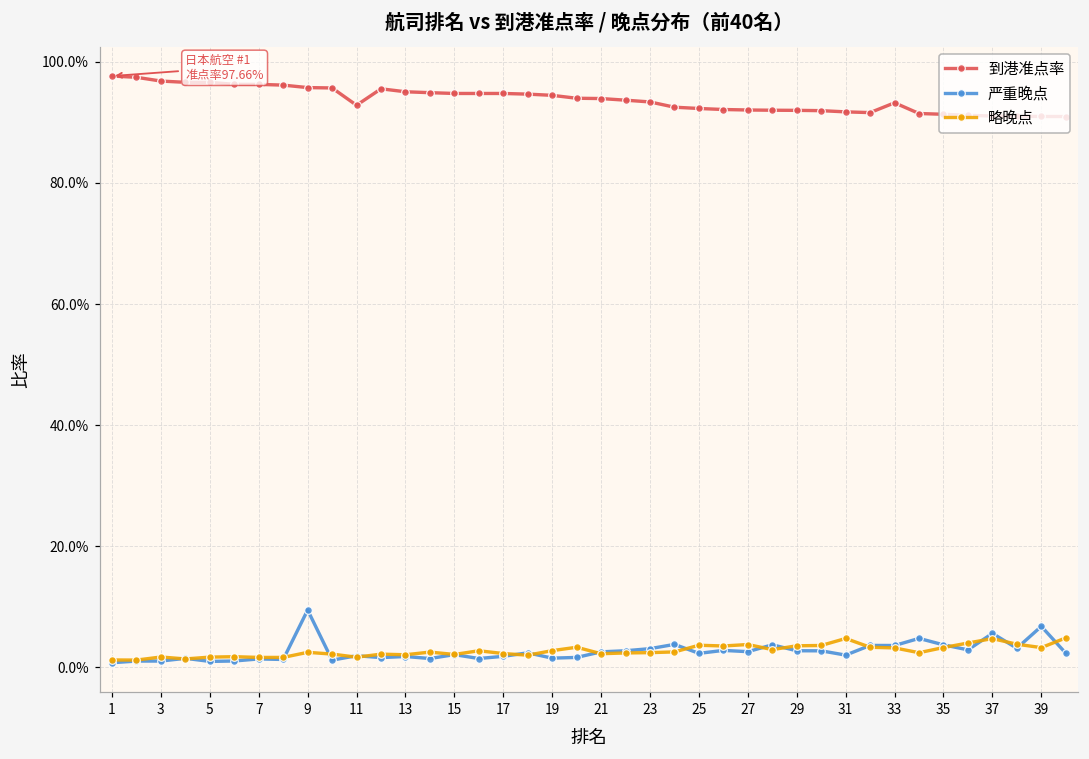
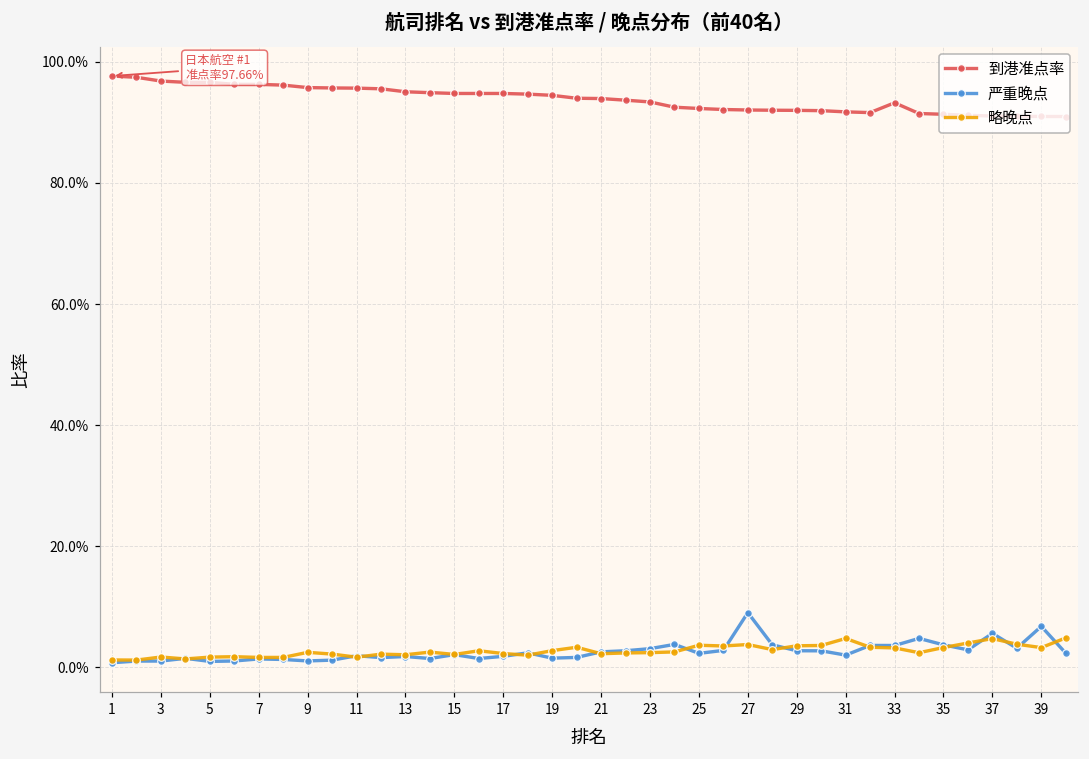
  {
    "到港准点率": {
      "1": "98%",
      "9": "96%",
-     "11": "93%",
+     "11": "96%",
      "13": "95%",
      "15": "95%",
      "17": "95%",
      "19": "94%",
      "21": "94%",
      "23": "93%",
      "25": "92%",
      "27": "92%",
      "29": "92%",
      "31": "92%",
      "33": "93%"
    },
    "严重晚点": {
      "3": "1%",
      "5": "1%",
-     "9": "9%",
+     "9": "1%",
      "17": "2%",
      "19": "2%",
      "23": "3%",
      "25": "2%",
-     "27": "3%",
+     "27": "9%",
      "29": "3%",
      "31": "2%",
      "37": "6%",
      "39": "7%"
    },
    "略晚点": {
      "3": "2%",
      "5": "2%",
      "9": "2%",
      "17": "2%",
      "19": "3%",
      "23": "2%",
      "25": "4%",
      "27": "4%",
      "29": "4%",
      "31": "5%",
      "37": "5%",
      "39": "3%"
    }
  }
